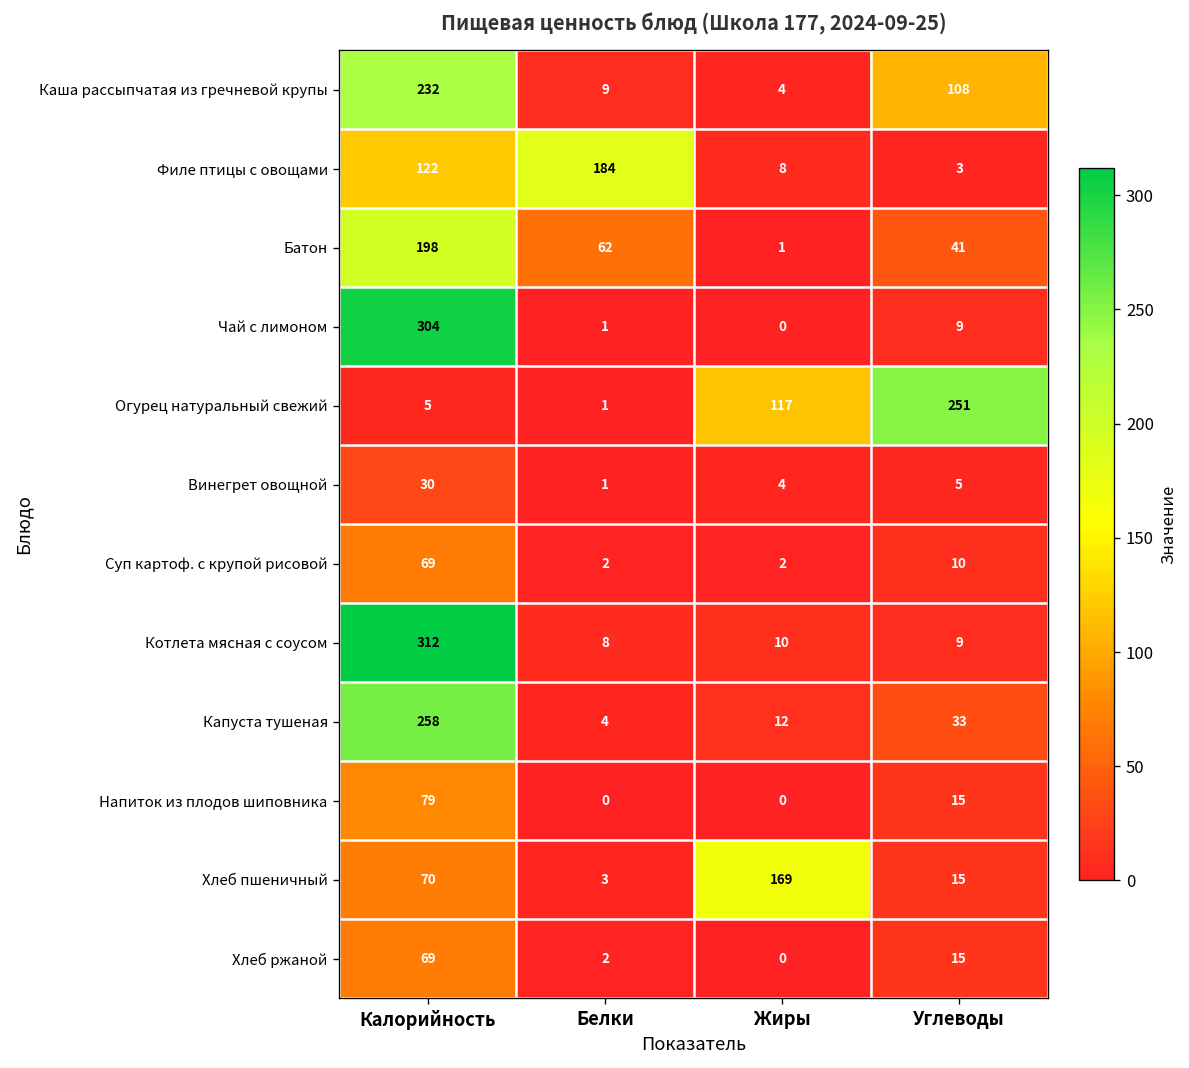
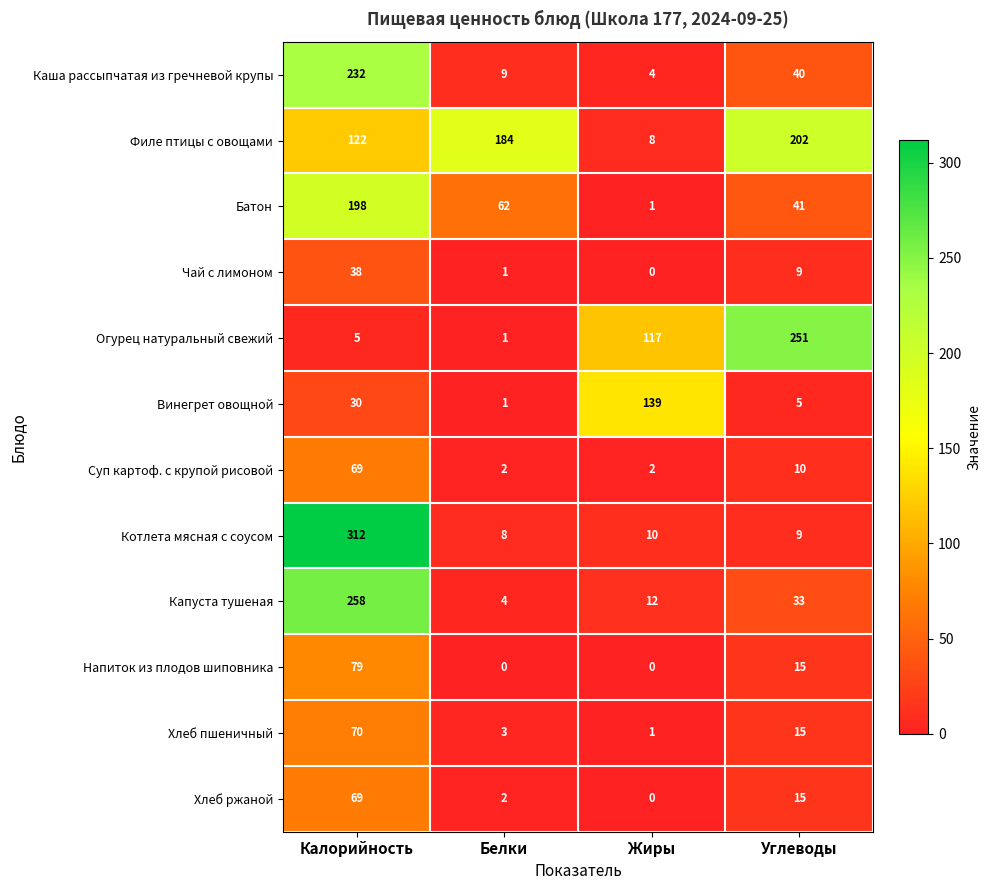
  {
    "Каша рассыпчатая из гречневой крупы": {
      "Калорийность": 232,
      "Белки": 9,
      "Жиры": 4,
-     "Углеводы": 108
+     "Углеводы": 40
    },
    "Филе птицы с овощами": {
      "Калорийность": 122,
      "Белки": 184,
      "Жиры": 8,
-     "Углеводы": 3
+     "Углеводы": 202
    },
    "Батон": {
      "Калорийность": 198,
      "Белки": 62,
      "Жиры": 1,
      "Углеводы": 41
    },
    "Чай с лимоном": {
-     "Калорийность": 304,
+     "Калорийность": 38,
      "Белки": 1,
      "Жиры": 0,
      "Углеводы": 9
    },
    "Огурец натуральный свежий": {
      "Калорийность": 5,
      "Белки": 1,
      "Жиры": 117,
      "Углеводы": 251
    },
    "Винегрет овощной": {
      "Калорийность": 30,
      "Белки": 1,
-     "Жиры": 4,
+     "Жиры": 139,
      "Углеводы": 5
    },
    "Суп картоф. с крупой рисовой": {
      "Калорийность": 69,
      "Белки": 2,
      "Жиры": 2,
      "Углеводы": 10
    },
    "Котлета мясная с соусом": {
      "Калорийность": 312,
      "Белки": 8,
      "Жиры": 10,
      "Углеводы": 9
    },
    "Капуста тушеная": {
      "Калорийность": 258,
      "Белки": 4,
      "Жиры": 12,
      "Углеводы": 33
    },
    "Напиток из плодов шиповника": {
      "Калорийность": 79,
      "Белки": 0,
      "Жиры": 0,
      "Углеводы": 15
    },
    "Хлеб пшеничный": {
      "Калорийность": 70,
      "Белки": 3,
-     "Жиры": 169,
+     "Жиры": 1,
      "Углеводы": 15
    },
    "Хлеб ржаной": {
      "Калорийность": 69,
      "Белки": 2,
      "Жиры": 0,
      "Углеводы": 15
    }
  }
